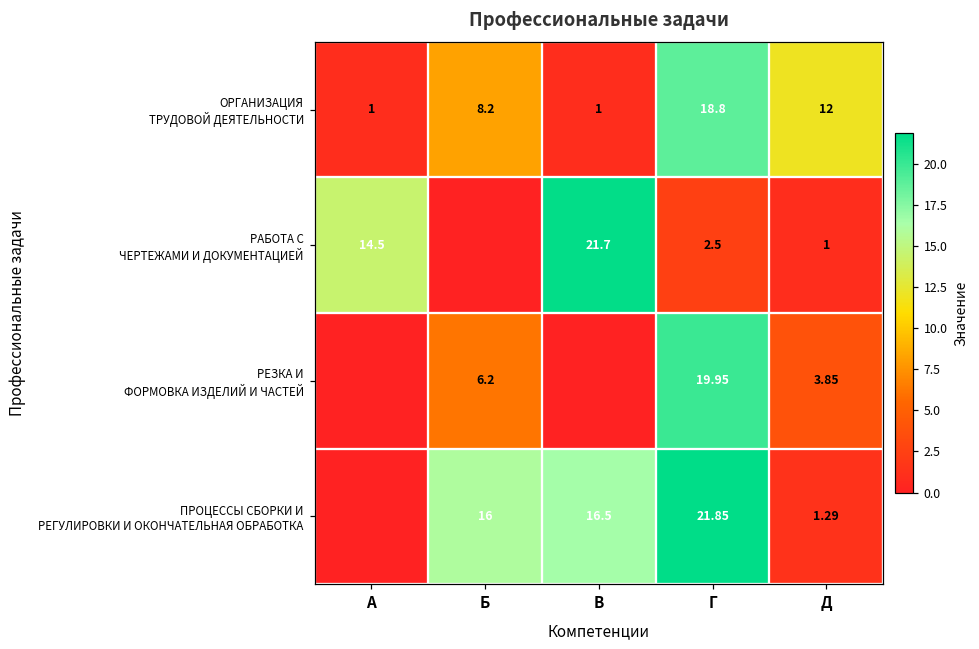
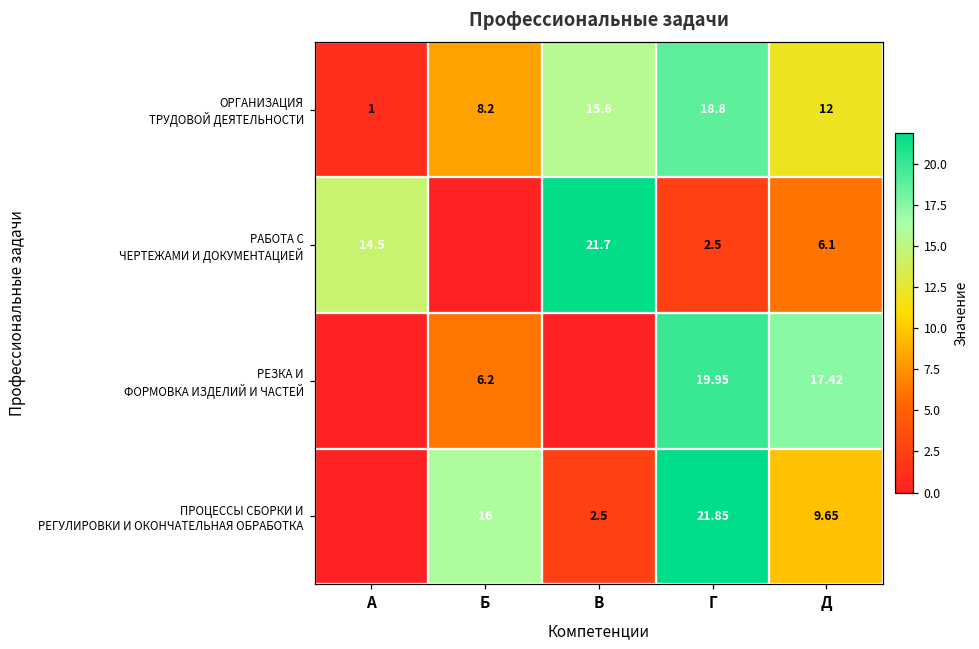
  {
    "ОРГАНИЗАЦИЯ ТРУДОВОЙ ДЕЯТЕЛЬНОСТИ": {
      "А": 1,
      "Б": 8.2,
-     "В": 1,
+     "В": 15.6,
      "Г": 18.8,
      "Д": 12
    },
    "РАБОТА С ЧЕРТЕЖАМИ И ДОКУМЕНТАЦИЕЙ": {
      "А": 14.5,
      "В": 21.7,
      "Г": 2.5,
-     "Д": 1
+     "Д": 6.1
    },
    "РЕЗКА И ФОРМОВКА ИЗДЕЛИЙ И ЧАСТЕЙ": {
      "Б": 6.2,
      "Г": 19.95,
-     "Д": 3.85
+     "Д": 17.42
    },
    "ПРОЦЕССЫ СБОРКИ И РЕГУЛИРОВКИ И ОКОНЧАТЕЛЬНАЯ ОБРАБОТКА": {
      "Б": 16,
-     "В": 16.5,
+     "В": 2.5,
      "Г": 21.85,
-     "Д": 1.29
+     "Д": 9.65
    }
  }
